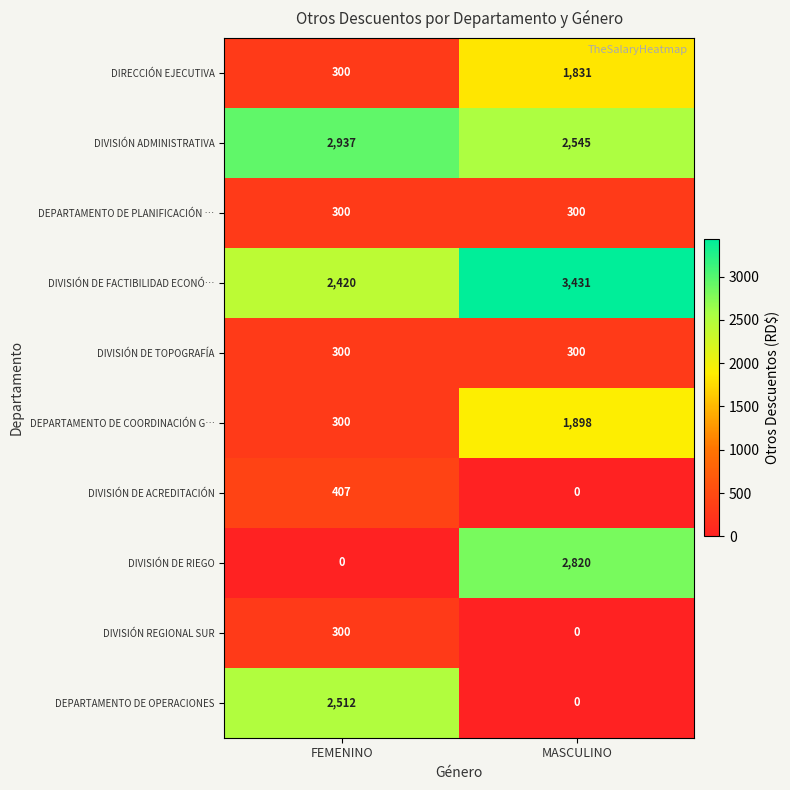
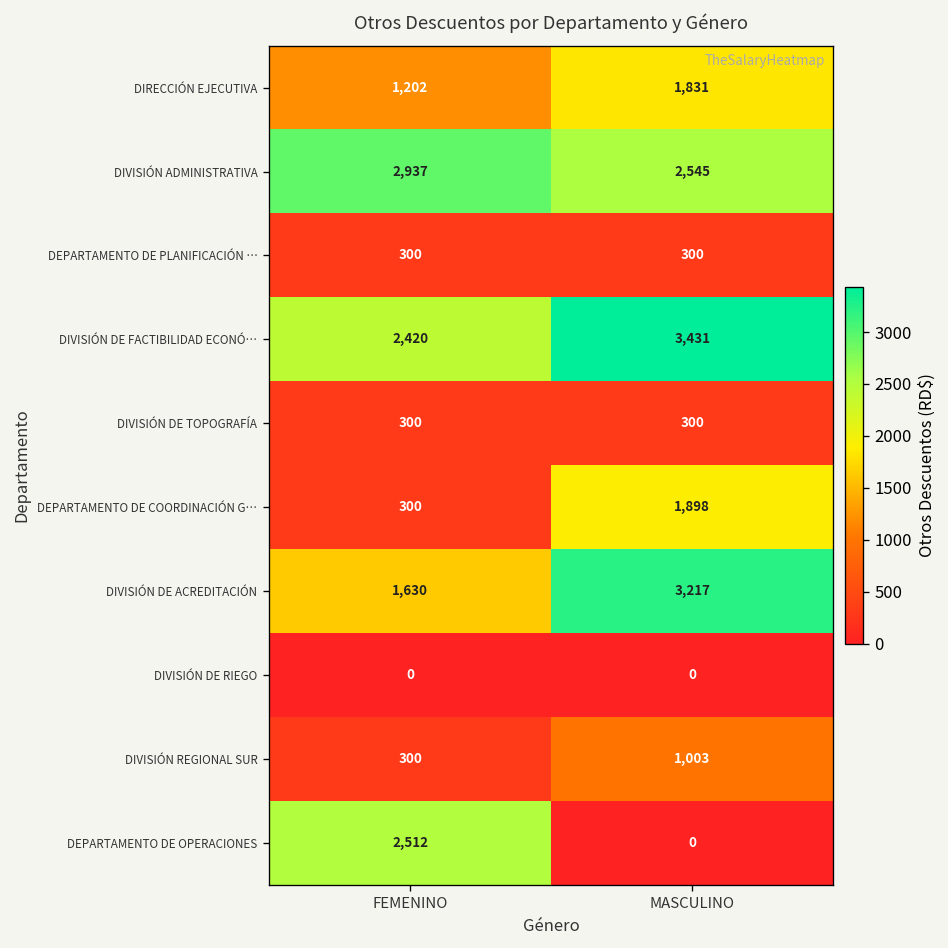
  {
    "DIRECCIÓN EJECUTIVA": {
-     "FEMENINO": "300"
+     "FEMENINO": "1,202"
    },
    "DIVISIÓN ADMINISTRATIVA": {
      "FEMENINO": "2,937",
      "MASCULINO": "2,545"
    },
    "DEPARTAMENTO DE PLANIFICACIÓN …": {
      "FEMENINO": "300",
      "MASCULINO": "300"
    },
    "DIVISIÓN DE FACTIBILIDAD ECONÓ…": {
      "FEMENINO": "2,420",
      "MASCULINO": "3,431"
    },
    "DIVISIÓN DE TOPOGRAFÍA": {
      "FEMENINO": "300",
      "MASCULINO": "300"
    },
    "DEPARTAMENTO DE COORDINACIÓN G…": {
      "FEMENINO": "300",
      "MASCULINO": "1,898"
    },
    "DIVISIÓN DE ACREDITACIÓN": {
-     "FEMENINO": "407",
-     "MASCULINO": "0"
+     "FEMENINO": "1,630",
+     "MASCULINO": "3,217"
    },
    "DIVISIÓN DE RIEGO": {
      "FEMENINO": "0",
-     "MASCULINO": "2,820"
+     "MASCULINO": "0"
    },
    "DIVISIÓN REGIONAL SUR": {
      "FEMENINO": "300",
-     "MASCULINO": "0"
+     "MASCULINO": "1,003"
    },
    "DEPARTAMENTO DE OPERACIONES": {
      "FEMENINO": "2,512",
      "MASCULINO": "0"
    }
  }
